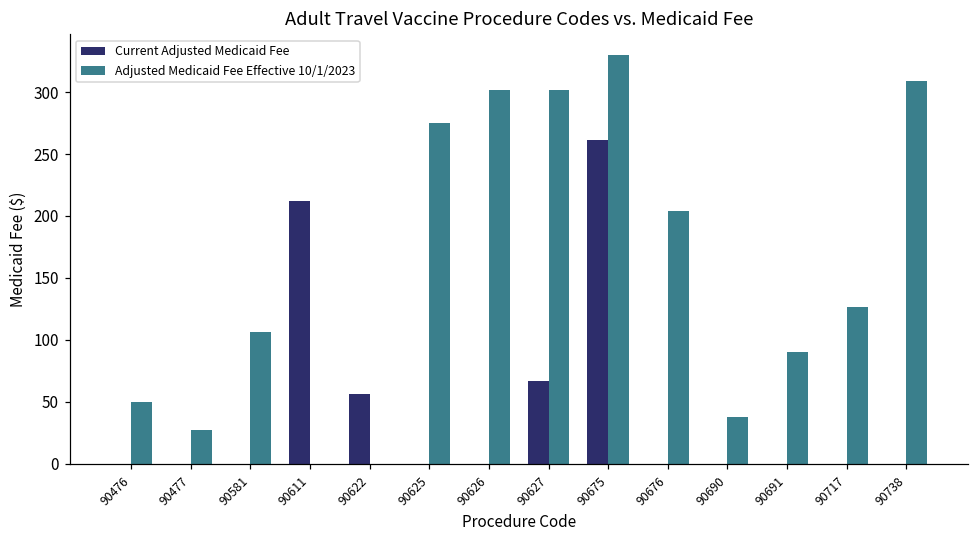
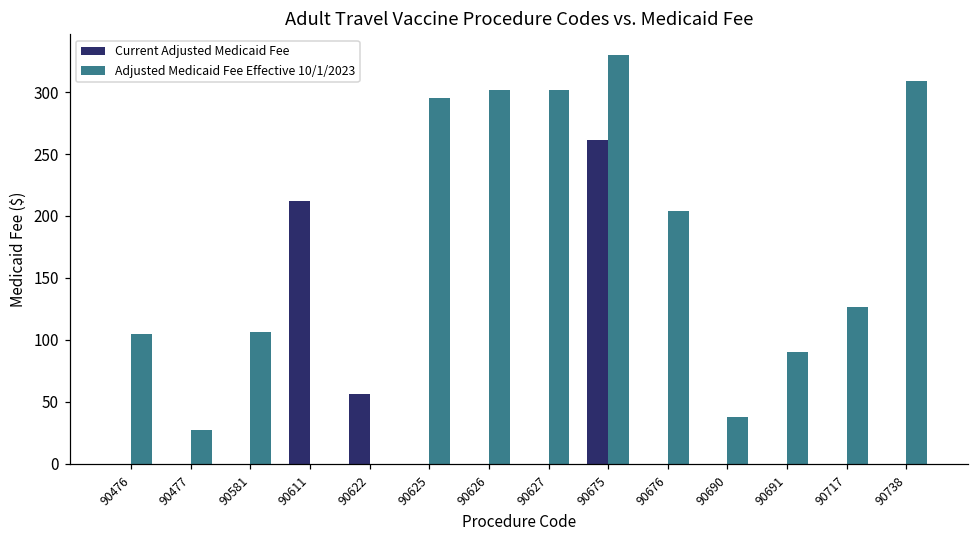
  {
    "Current Adjusted Medicaid Fee": {
      "90476": 0,
      "90477": 0,
      "90581": 0,
      "90611": 212,
      "90622": 56,
      "90625": 0,
      "90626": 0,
-     "90627": 67,
+     "90627": 0,
      "90675": 261,
      "90676": 0,
      "90690": 0,
      "90691": 0,
      "90717": 0,
      "90738": 0
    },
    "Adjusted Medicaid Fee Effective 10/1/2023": {
-     "90476": 50,
+     "90476": 105,
      "90477": 27,
      "90581": 106,
-     "90625": 275,
+     "90625": 295,
      "90626": 302,
      "90627": 302,
      "90675": 330,
      "90676": 204,
      "90690": 38,
      "90691": 91,
      "90717": 127,
      "90738": 309
    }
  }
